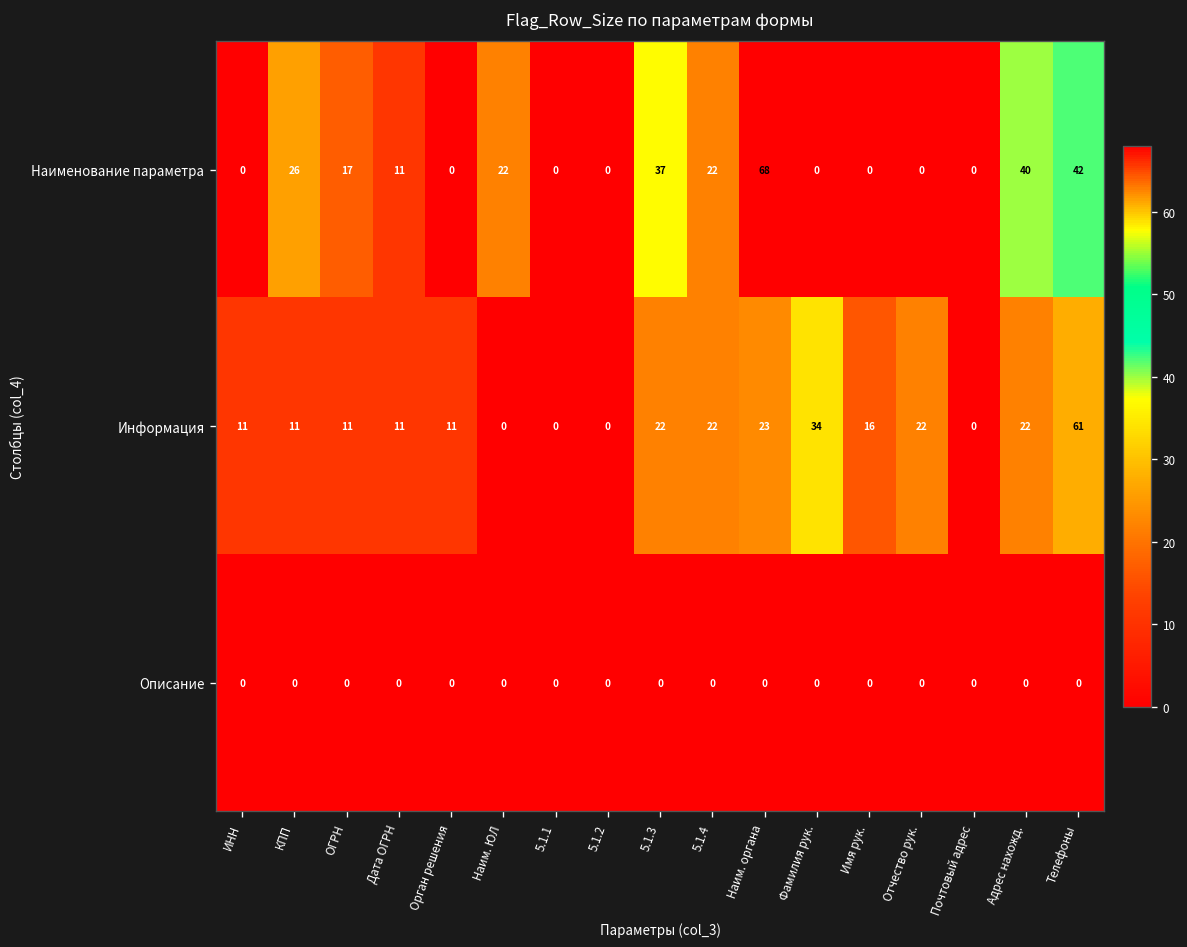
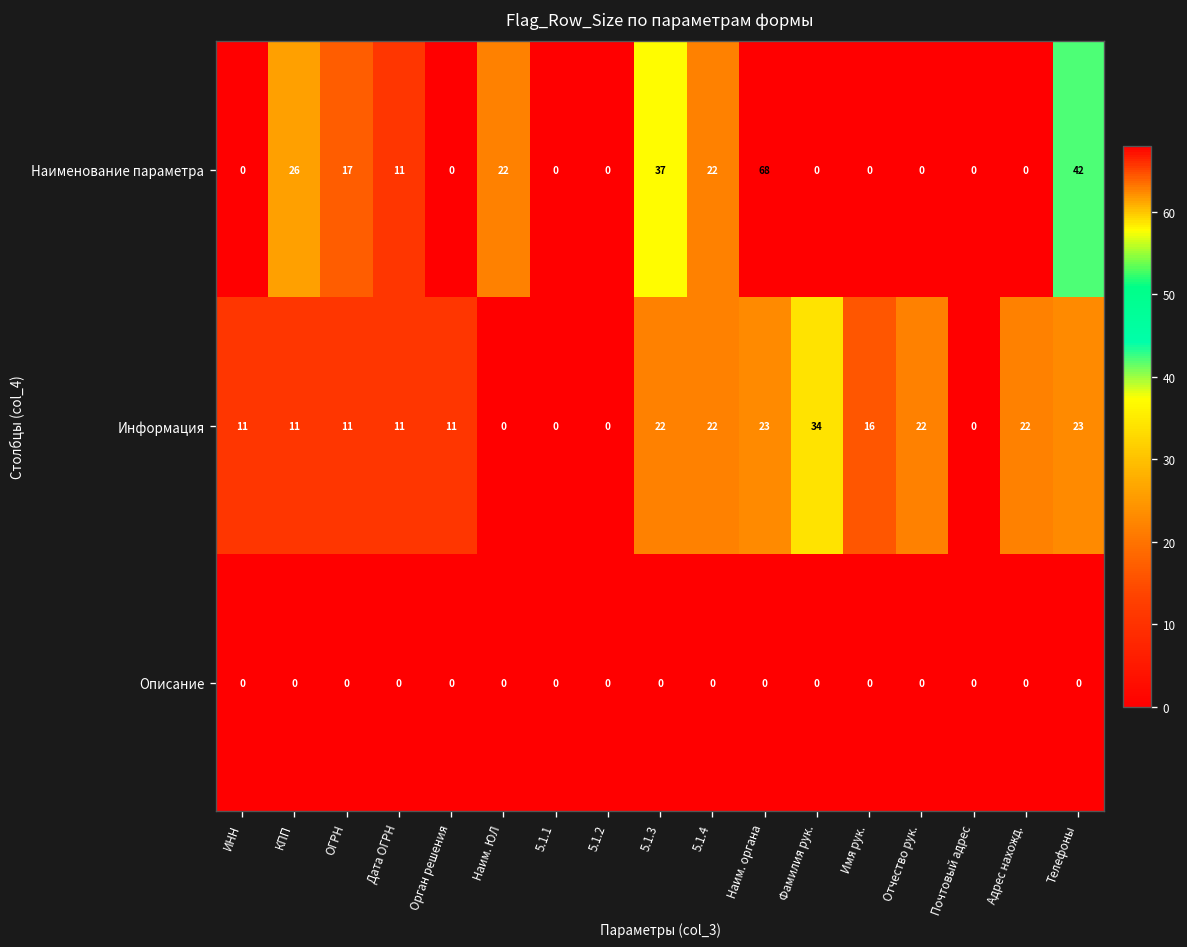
  {
    "Наименование параметра": {
      "ИНН": 0,
      "КПП": 26,
      "ОГРН": 17,
      "Дата ОГРН": 11,
      "Орган решения": 0,
      "Наим. ЮЛ": 22,
      "5.1.1": 0,
      "5.1.2": 0,
      "5.1.3": 37,
      "5.1.4": 22,
      "Наим. органа": 68,
      "Фамилия рук.": 0,
      "Имя рук.": 0,
      "Отчество рук.": 0,
      "Почтовый адрес": 0,
-     "Адрес нахожд.": 40,
+     "Адрес нахожд.": 0,
      "Телефоны": 42
    },
    "Информация": {
      "ИНН": 11,
      "КПП": 11,
      "ОГРН": 11,
      "Дата ОГРН": 11,
      "Орган решения": 11,
      "Наим. ЮЛ": 0,
      "5.1.1": 0,
      "5.1.2": 0,
      "5.1.3": 22,
      "5.1.4": 22,
      "Наим. органа": 23,
      "Фамилия рук.": 34,
      "Имя рук.": 16,
      "Отчество рук.": 22,
      "Почтовый адрес": 0,
      "Адрес нахожд.": 22,
-     "Телефоны": 61
+     "Телефоны": 23
    },
    "Описание": {
      "ИНН": 0,
      "КПП": 0,
      "ОГРН": 0,
      "Дата ОГРН": 0,
      "Орган решения": 0,
      "Наим. ЮЛ": 0,
      "5.1.1": 0,
      "5.1.2": 0,
      "5.1.3": 0,
      "5.1.4": 0,
      "Наим. органа": 0,
      "Фамилия рук.": 0,
      "Имя рук.": 0,
      "Отчество рук.": 0,
      "Почтовый адрес": 0,
      "Адрес нахожд.": 0,
      "Телефоны": 0
    }
  }
